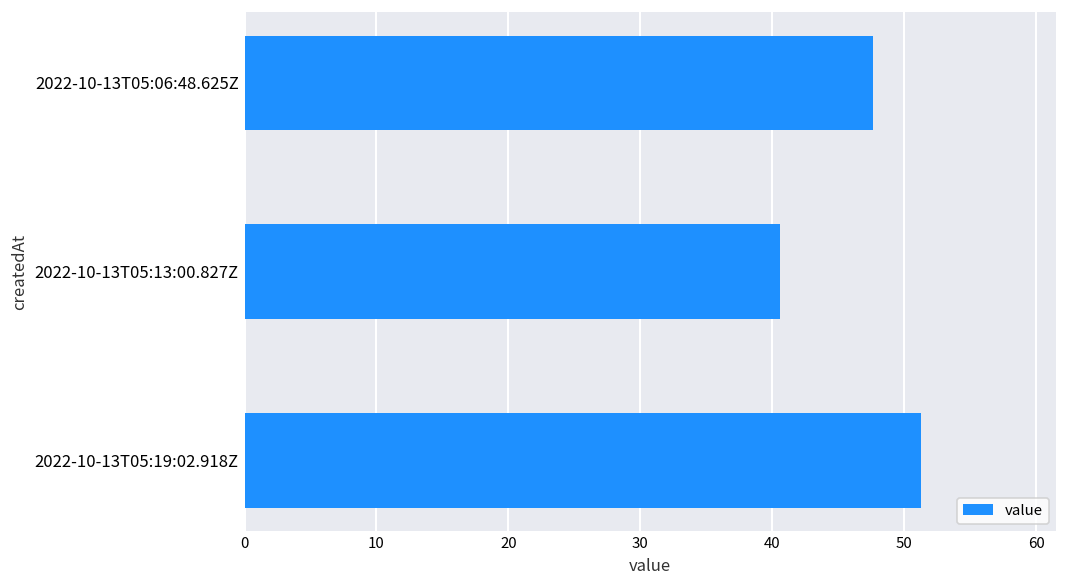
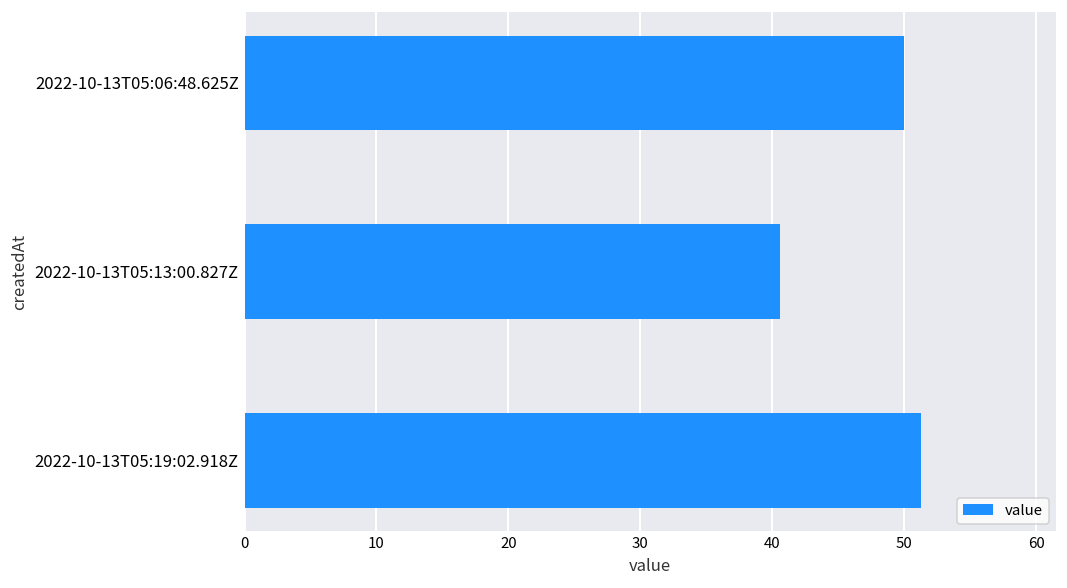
  {
-   "2022-10-13T05:06:48.625Z": 47.6,
+   "2022-10-13T05:06:48.625Z": 50.0,
    "2022-10-13T05:13:00.827Z": 40.6,
    "2022-10-13T05:19:02.918Z": 51.3
  }
